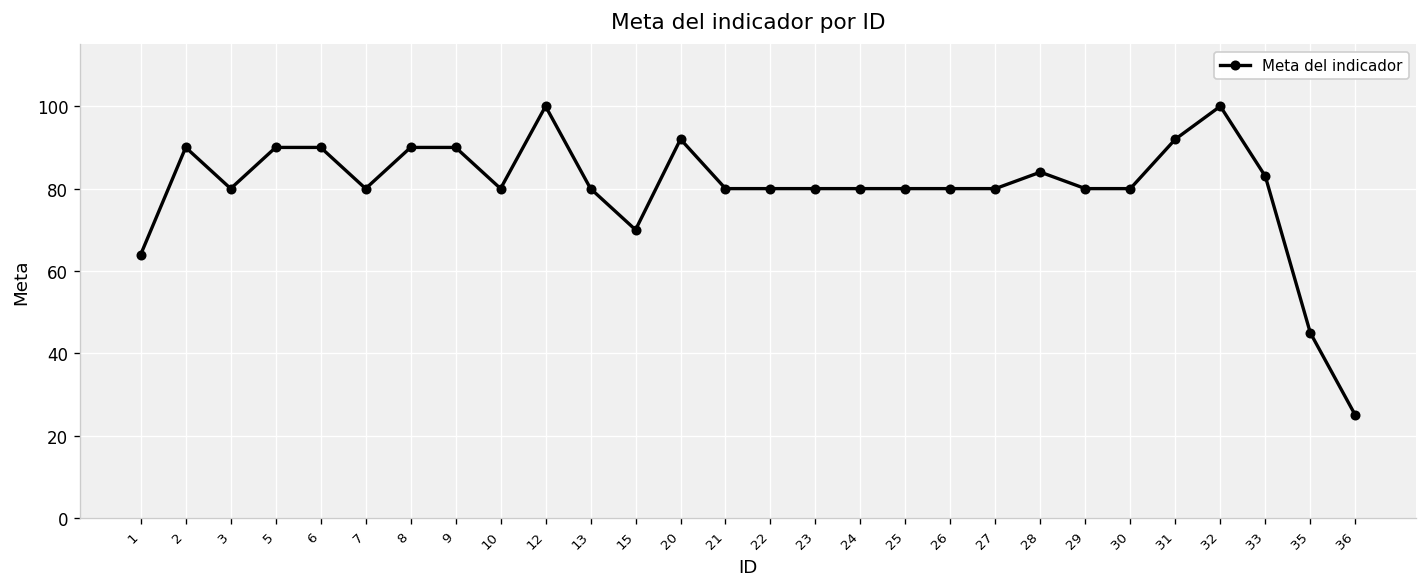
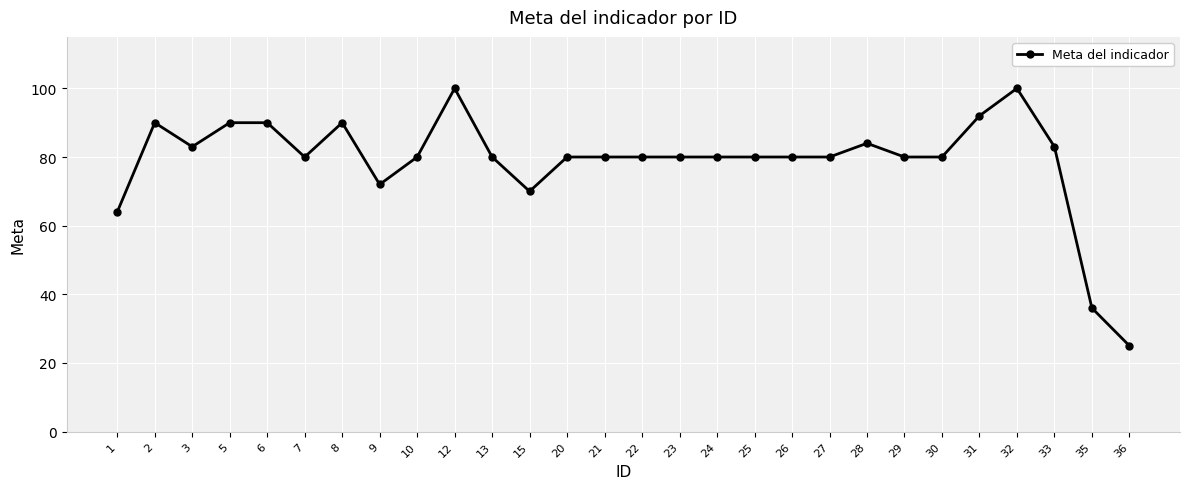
  {
    "1": 64,
    "2": 90,
-   "3": 80,
+   "3": 83,
    "5": 90,
    "6": 90,
    "7": 80,
    "8": 90,
-   "9": 90,
+   "9": 72,
    "10": 80,
    "12": 100,
    "13": 80,
    "15": 70,
-   "20": 92,
+   "20": 80,
    "21": 80,
    "22": 80,
    "23": 80,
    "24": 80,
    "25": 80,
    "26": 80,
    "27": 80,
    "28": 84,
    "29": 80,
    "30": 80,
    "31": 92,
    "32": 100,
    "33": 83,
-   "35": 45,
+   "35": 36,
    "36": 25
  }
